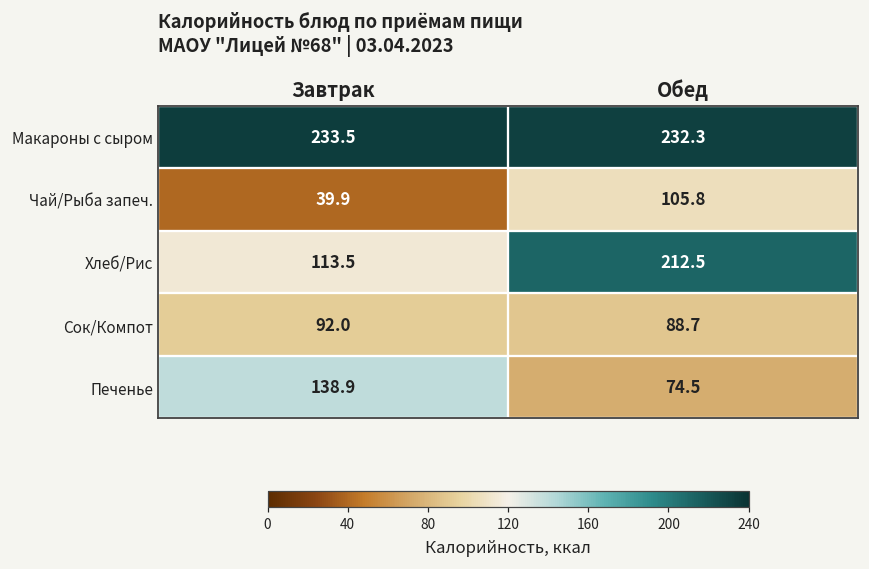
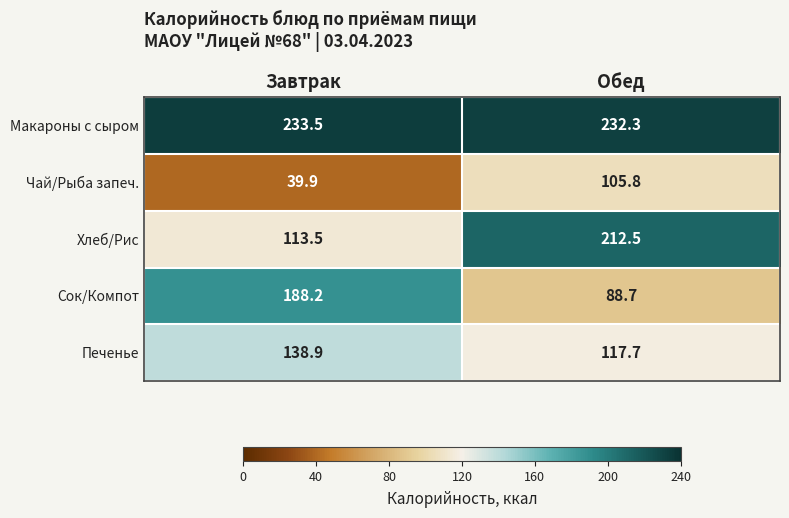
  {
    "Макароны с сыром": {
      "Завтрак": 233.5,
      "Обед": 232.3
    },
    "Чай/Рыба запеч.": {
      "Завтрак": 39.9,
      "Обед": 105.8
    },
    "Хлеб/Рис": {
      "Завтрак": 113.5,
      "Обед": 212.5
    },
    "Сок/Компот": {
-     "Завтрак": 92.0,
+     "Завтрак": 188.2,
      "Обед": 88.7
    },
    "Печенье": {
      "Завтрак": 138.9,
-     "Обед": 74.5
+     "Обед": 117.7
    }
  }
